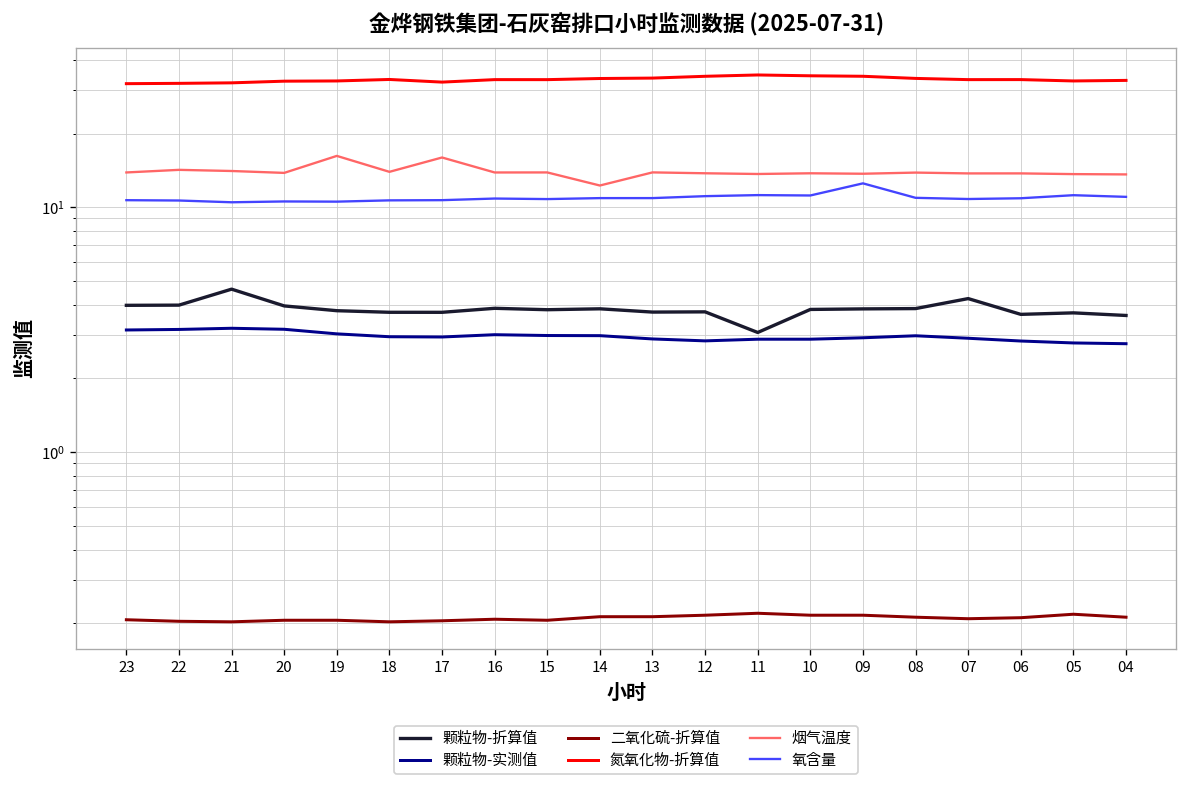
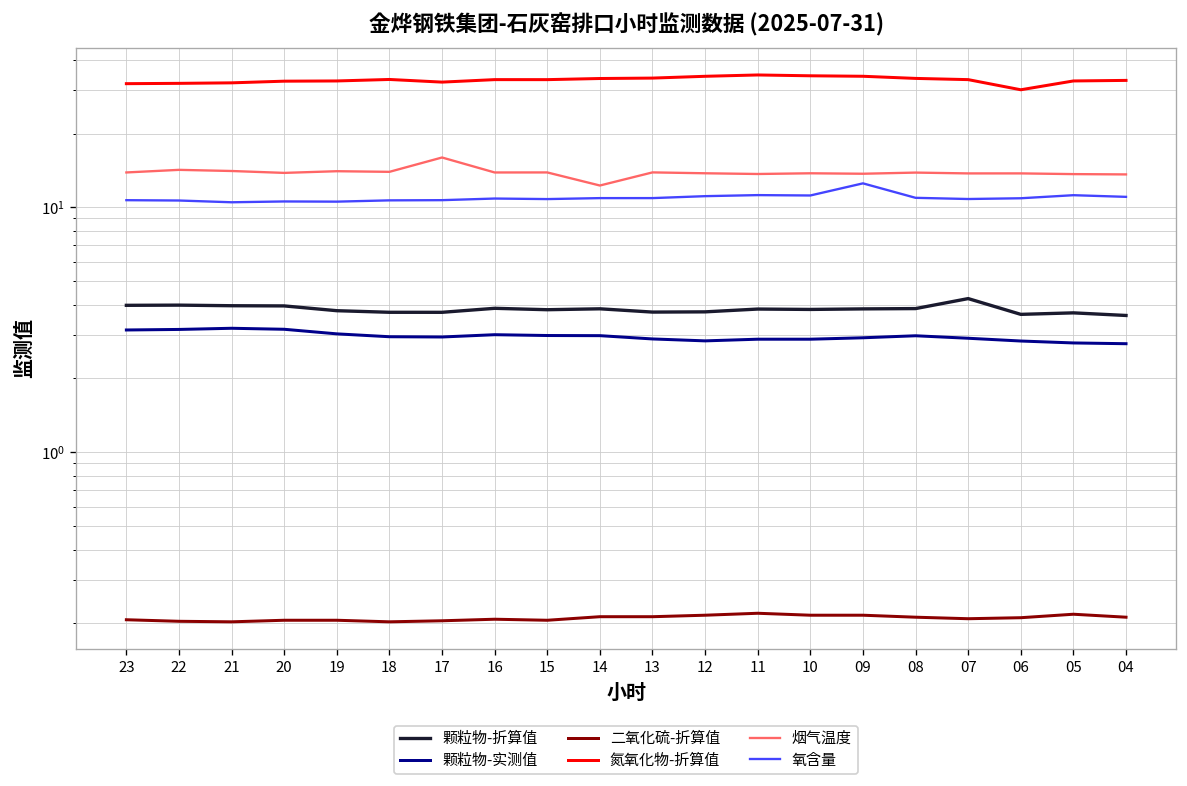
  {
    "颗粒物-折算值": {
      "23": 4.0,
      "22": 4.0,
-     "21": 4.6,
+     "21": 4.0,
      "20": 4.0,
      "19": 3.8,
      "18": 3.7,
      "17": 3.7,
      "16": 3.9,
      "15": 3.8,
      "14": 3.9,
      "13": 3.7,
      "12": 3.7,
-     "11": 3.1,
+     "11": 3.8,
      "10": 3.8,
      "09": 3.8,
      "08": 3.9,
      "07": 4.2,
      "06": 3.7,
      "05": 3.7,
      "04": 3.6
    },
    "颗粒物-实测值": {
      "23": 3.2,
      "22": 3.2,
      "21": 3.2,
      "20": 3.2,
      "19": 3.0,
      "18": 3.0,
      "17": 3.0,
      "16": 3.0,
      "15": 3.0,
      "14": 3.0,
      "13": 2.9,
      "12": 2.8,
      "11": 2.9,
      "10": 2.9,
      "09": 2.9,
      "08": 3.0,
      "07": 2.9,
      "06": 2.8,
      "05": 2.8,
      "04": 2.8
    },
    "二氧化硫-折算值": {
      "23": 0.21,
      "22": 0.2,
      "21": 0.2,
      "20": 0.21,
      "19": 0.21,
      "18": 0.2,
      "17": 0.2,
      "16": 0.21,
      "15": 0.21,
      "14": 0.21,
      "13": 0.21,
      "12": 0.22,
      "11": 0.22,
      "10": 0.22,
      "09": 0.22,
      "08": 0.21,
      "07": 0.21,
      "06": 0.21,
      "05": 0.22,
      "04": 0.21
    },
    "氮氧化物-折算值": {
      "23": 32,
      "22": 32,
      "21": 32,
      "20": 33,
      "19": 33,
      "18": 33,
      "17": 32,
      "16": 33,
      "15": 33,
      "14": 34,
      "13": 34,
      "12": 34,
      "11": 35,
      "10": 34,
      "09": 34,
      "08": 34,
      "07": 33,
-     "06": 33,
+     "06": 30,
      "05": 33,
      "04": 33
    },
    "烟气温度": {
      "23": 14,
      "22": 14,
      "21": 14,
      "20": 14,
-     "19": 16,
+     "19": 14,
      "18": 14,
      "17": 16,
      "16": 14,
      "15": 14,
      "14": 12,
      "13": 14,
      "12": 14,
      "11": 14,
      "10": 14,
      "09": 14,
      "08": 14,
      "07": 14,
      "06": 14,
      "05": 14,
      "04": 14
    },
    "氧含量": {
      "23": 11,
      "22": 11,
      "21": 10,
      "20": 11,
      "19": 11,
      "18": 11,
      "17": 11,
      "16": 11,
      "15": 11,
      "14": 11,
      "13": 11,
      "12": 11,
      "11": 11,
      "10": 11,
      "09": 13,
      "08": 11,
      "07": 11,
      "06": 11,
      "05": 11,
      "04": 11
    }
  }
